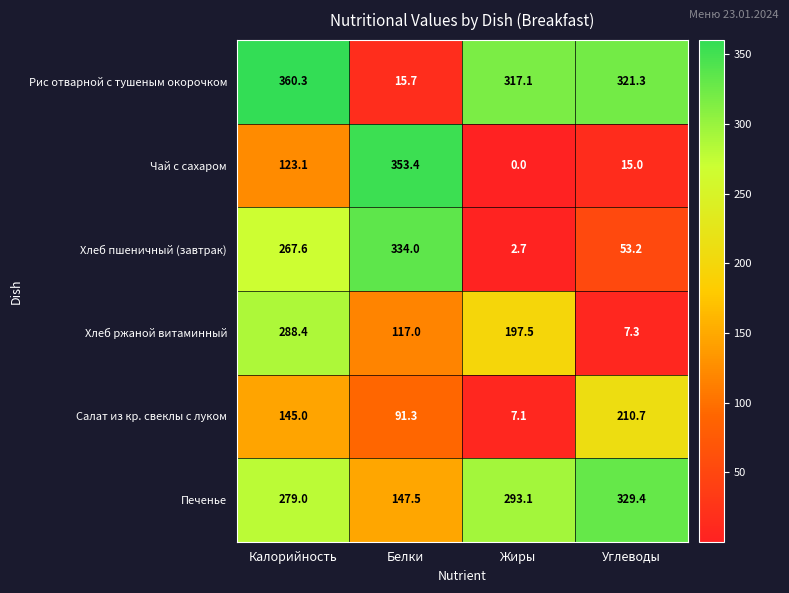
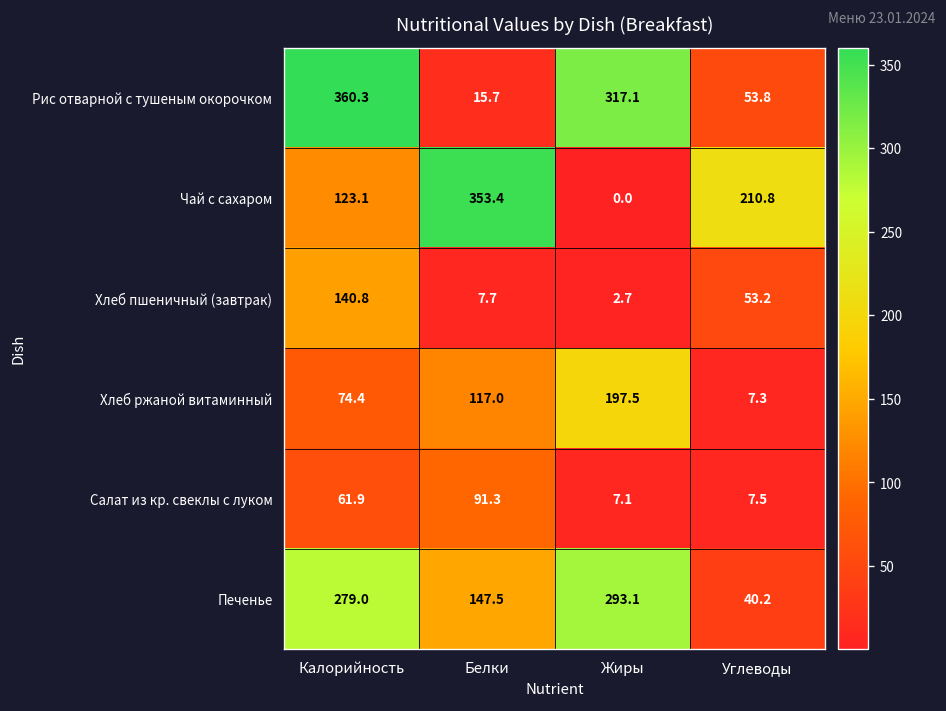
  {
    "Рис отварной с тушеным окорочком": {
      "Калорийность": 360.3,
      "Белки": 15.7,
      "Жиры": 317.1,
-     "Углеводы": 321.3
+     "Углеводы": 53.8
    },
    "Чай с сахаром": {
      "Калорийность": 123.1,
      "Белки": 353.4,
      "Жиры": 0.0,
-     "Углеводы": 15.0
+     "Углеводы": 210.8
    },
    "Хлеб пшеничный (завтрак)": {
-     "Калорийность": 267.6,
-     "Белки": 334.0,
+     "Калорийность": 140.8,
+     "Белки": 7.7,
      "Жиры": 2.7,
      "Углеводы": 53.2
    },
    "Хлеб ржаной витаминный": {
-     "Калорийность": 288.4,
+     "Калорийность": 74.4,
      "Белки": 117.0,
      "Жиры": 197.5,
      "Углеводы": 7.3
    },
    "Салат из кр. свеклы с луком": {
-     "Калорийность": 145.0,
+     "Калорийность": 61.9,
      "Белки": 91.3,
      "Жиры": 7.1,
-     "Углеводы": 210.7
+     "Углеводы": 7.5
    },
    "Печенье": {
      "Калорийность": 279.0,
      "Белки": 147.5,
      "Жиры": 293.1,
-     "Углеводы": 329.4
+     "Углеводы": 40.2
    }
  }
